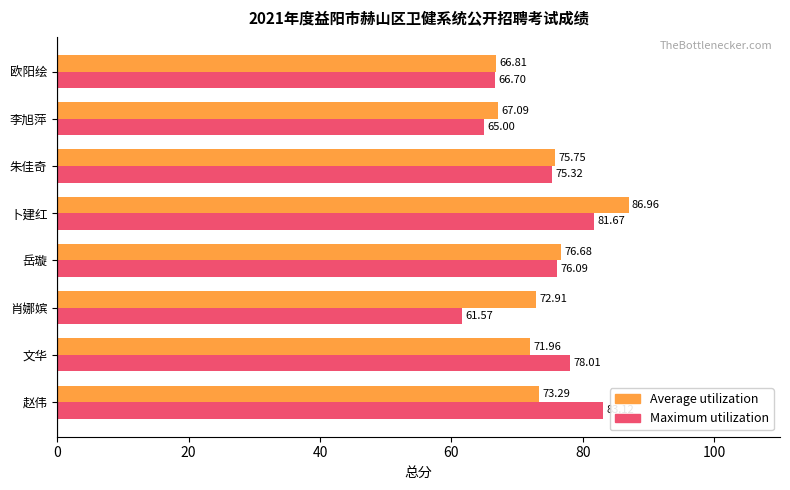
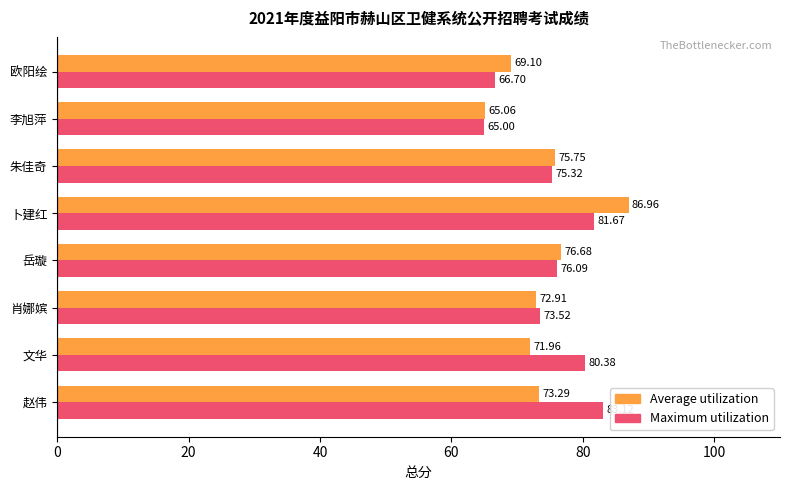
  {
    "Average utilization": {
-     "欧阳绘": 66.81,
-     "李旭萍": 67.09,
+     "欧阳绘": 69.10,
+     "李旭萍": 65.06,
      "朱佳奇": 75.75,
      "卜建红": 86.96,
      "岳璇": 76.68,
      "肖娜嫔": 72.91,
      "文华": 71.96,
      "赵伟": 73.29
    },
    "Maximum utilization": {
      "欧阳绘": 66.70,
      "李旭萍": 65.00,
      "朱佳奇": 75.32,
      "卜建红": 81.67,
      "岳璇": 76.09,
-     "肖娜嫔": 61.57,
-     "文华": 78.01
+     "肖娜嫔": 73.52,
+     "文华": 80.38
    }
  }
